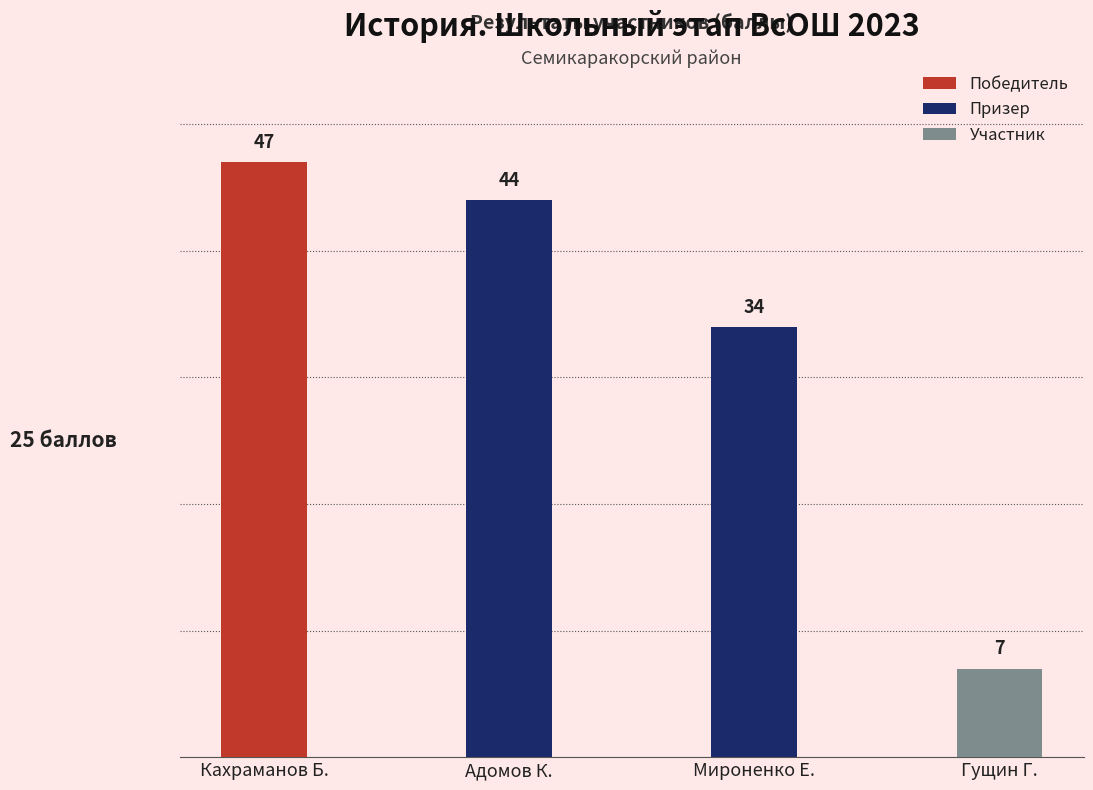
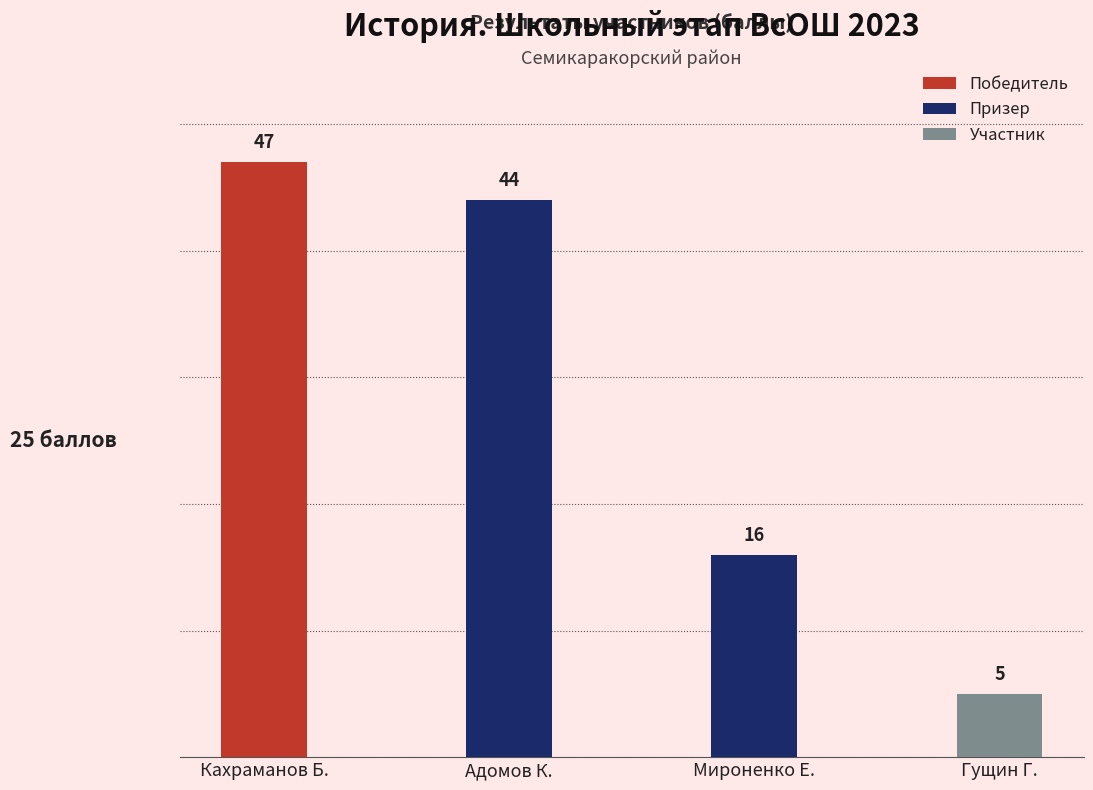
  {
    "Победитель": {
      "Кахраманов Б.": 47
    },
    "Призер": {
      "Адомов К.": 44,
-     "Мироненко Е.": 34
+     "Мироненко Е.": 16
    },
    "Участник": {
-     "Гущин Г.": 7
+     "Гущин Г.": 5
    }
  }
